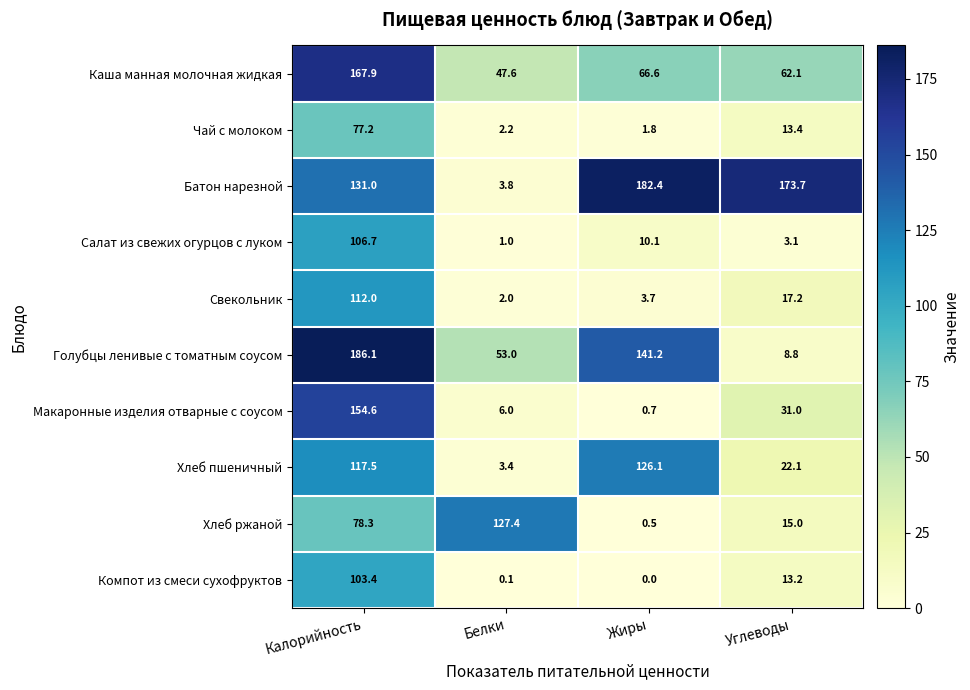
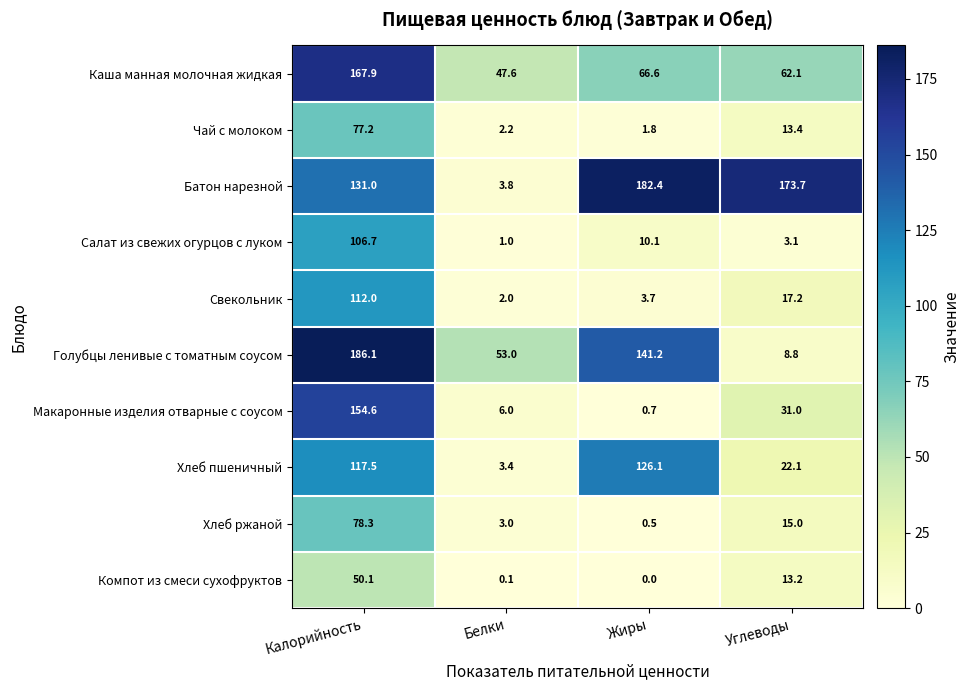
  {
    "Каша манная молочная жидкая": {
      "Калорийность": 167.9,
      "Белки": 47.6,
      "Жиры": 66.6,
      "Углеводы": 62.1
    },
    "Чай с молоком": {
      "Калорийность": 77.2,
      "Белки": 2.2,
      "Жиры": 1.8,
      "Углеводы": 13.4
    },
    "Батон нарезной": {
      "Калорийность": 131.0,
      "Белки": 3.8,
      "Жиры": 182.4,
      "Углеводы": 173.7
    },
    "Салат из свежих огурцов с луком": {
      "Калорийность": 106.7,
      "Белки": 1.0,
      "Жиры": 10.1,
      "Углеводы": 3.1
    },
    "Свекольник": {
      "Калорийность": 112.0,
      "Белки": 2.0,
      "Жиры": 3.7,
      "Углеводы": 17.2
    },
    "Голубцы ленивые с томатным соусом": {
      "Калорийность": 186.1,
      "Белки": 53.0,
      "Жиры": 141.2,
      "Углеводы": 8.8
    },
    "Макаронные изделия отварные с соусом": {
      "Калорийность": 154.6,
      "Белки": 6.0,
      "Жиры": 0.7,
      "Углеводы": 31.0
    },
    "Хлеб пшеничный": {
      "Калорийность": 117.5,
      "Белки": 3.4,
      "Жиры": 126.1,
      "Углеводы": 22.1
    },
    "Хлеб ржаной": {
      "Калорийность": 78.3,
-     "Белки": 127.4,
+     "Белки": 3.0,
      "Жиры": 0.5,
      "Углеводы": 15.0
    },
    "Компот из смеси сухофруктов": {
-     "Калорийность": 103.4,
+     "Калорийность": 50.1,
      "Белки": 0.1,
      "Жиры": 0.0,
      "Углеводы": 13.2
    }
  }
